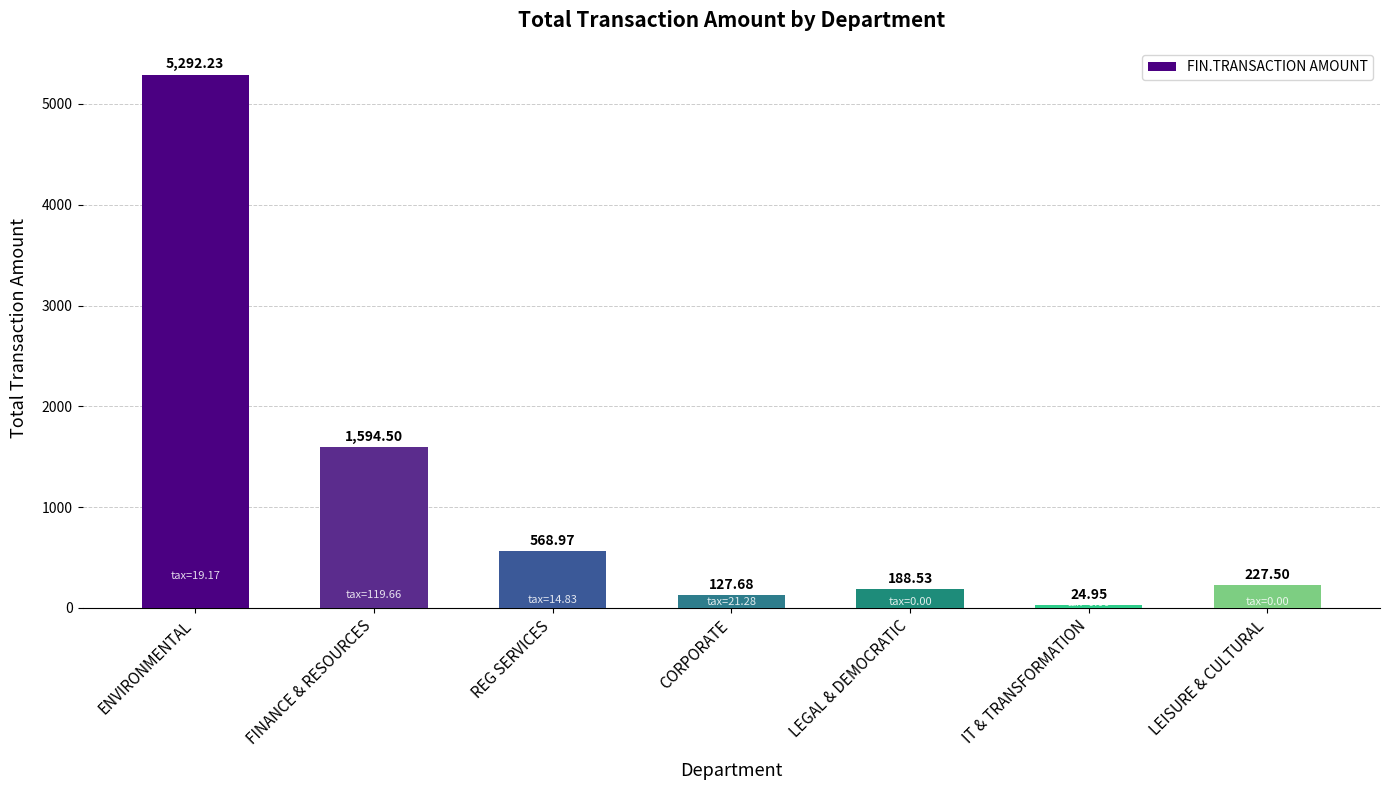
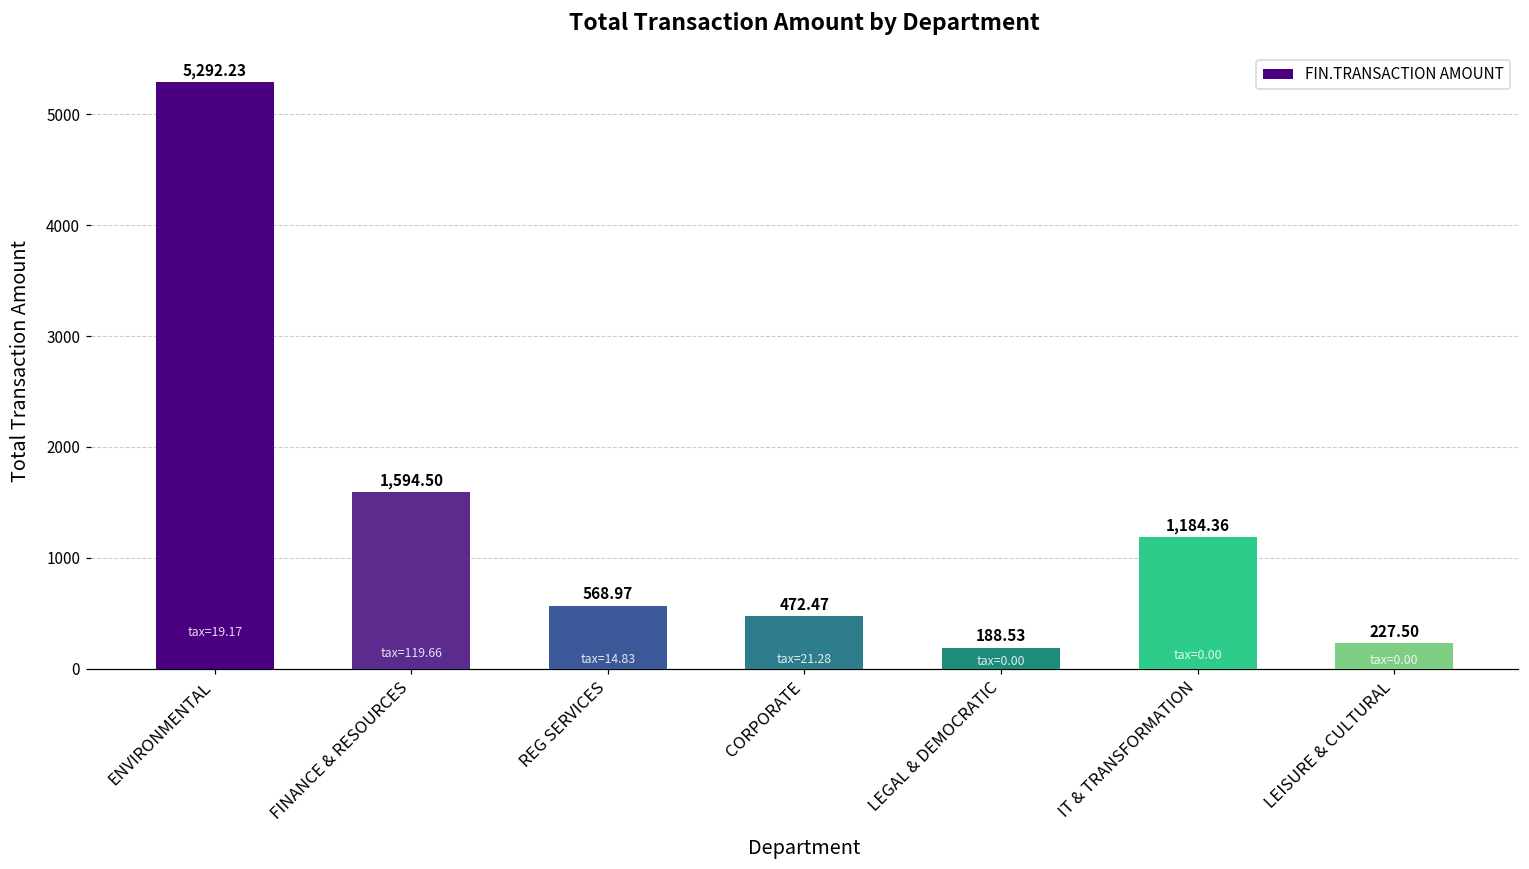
  {
    "ENVIRONMENTAL": "5,292.23",
    "FINANCE & RESOURCES": "1,594.50",
    "REG SERVICES": "568.97",
-   "CORPORATE": "127.68",
+   "CORPORATE": "472.47",
    "LEGAL & DEMOCRATIC": "188.53",
-   "IT & TRANSFORMATION": "24.95",
+   "IT & TRANSFORMATION": "1,184.36",
    "LEISURE & CULTURAL": "227.50"
  }
